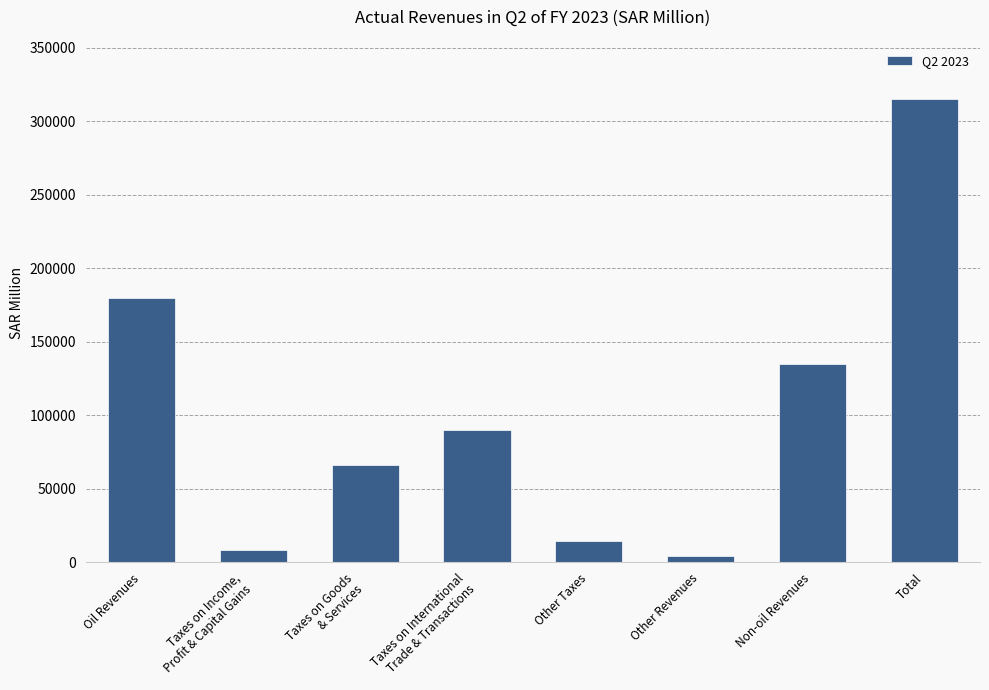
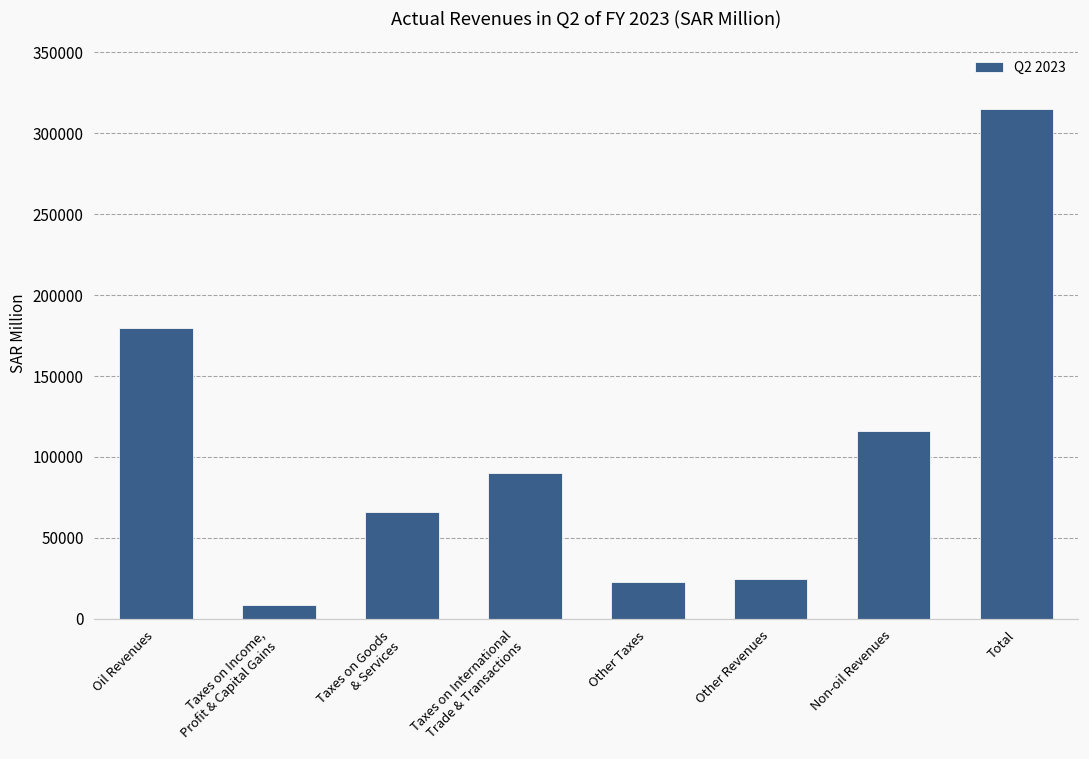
  {
    "Oil Revenues": 180000,
    "Taxes on Income, Profit & Capital Gains": 9000,
    "Taxes on Goods & Services": 66000,
    "Taxes on International Trade & Transactions": 90000,
-   "Other Taxes": 14000,
-   "Other Revenues": 5000,
-   "Non-oil Revenues": 135000,
+   "Other Taxes": 23000,
+   "Other Revenues": 24000,
+   "Non-oil Revenues": 116000,
    "Total": 315000
  }
